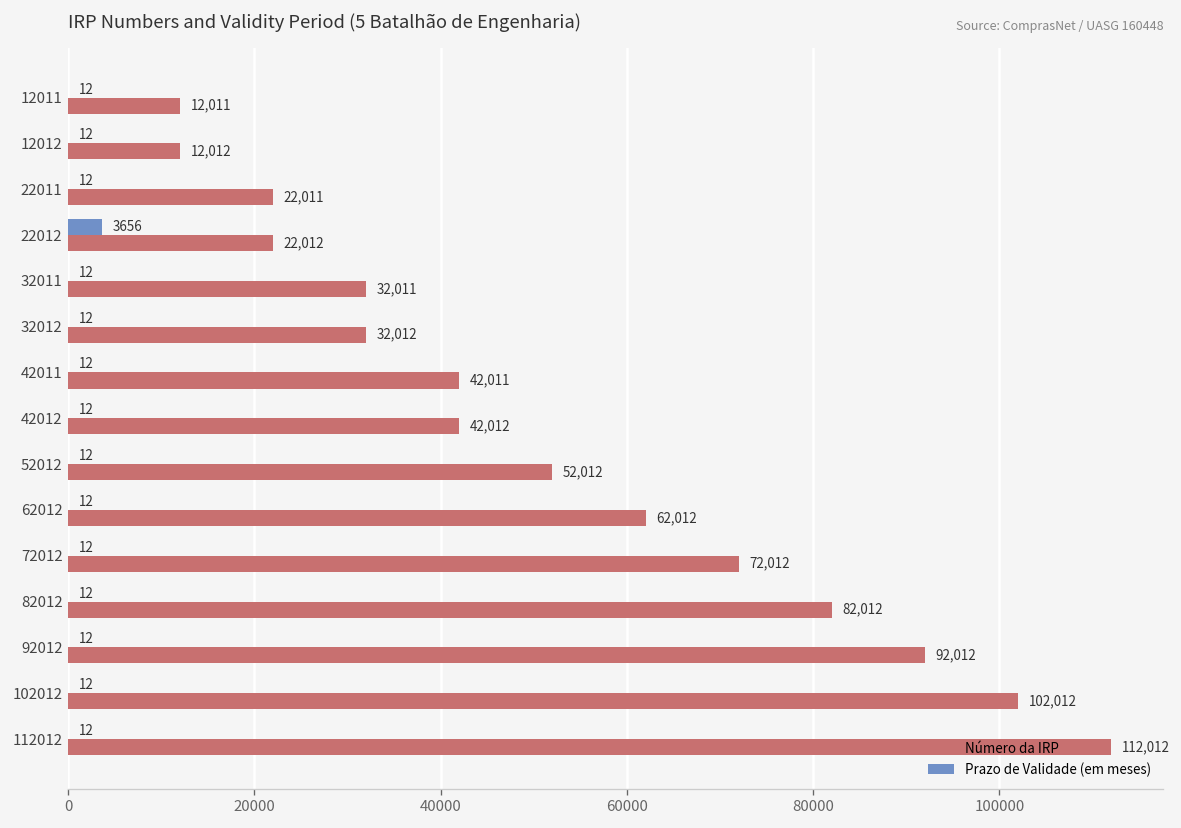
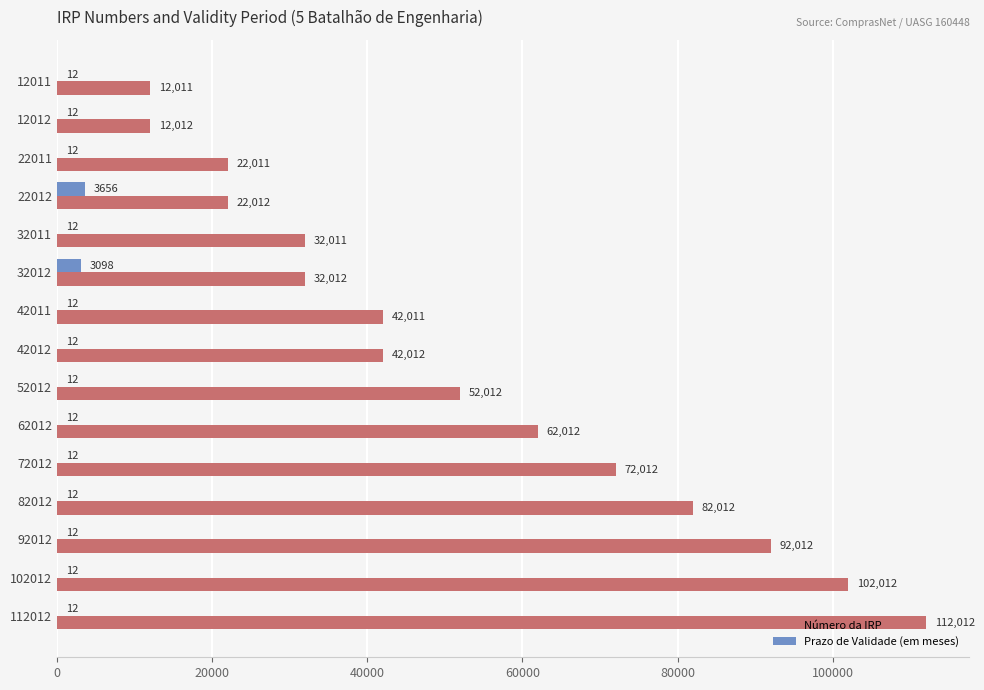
  {
    "Número da IRP": {
      "12011": "12,011",
      "12012": "12,012",
      "22011": "22,011",
      "22012": "22,012",
      "32011": "32,011",
      "32012": "32,012",
      "42011": "42,011",
      "42012": "42,012",
      "52012": "52,012",
      "62012": "62,012",
      "72012": "72,012",
      "82012": "82,012",
      "92012": "92,012",
      "102012": "102,012",
      "112012": "112,012"
    },
    "Prazo de Validade (em meses)": {
      "12011": "12",
      "12012": "12",
      "22011": "12",
      "22012": "3656",
      "32011": "12",
-     "32012": "12",
+     "32012": "3098",
      "42011": "12",
      "42012": "12",
      "52012": "12",
      "62012": "12",
      "72012": "12",
      "82012": "12",
      "92012": "12",
      "102012": "12",
      "112012": "12"
    }
  }
